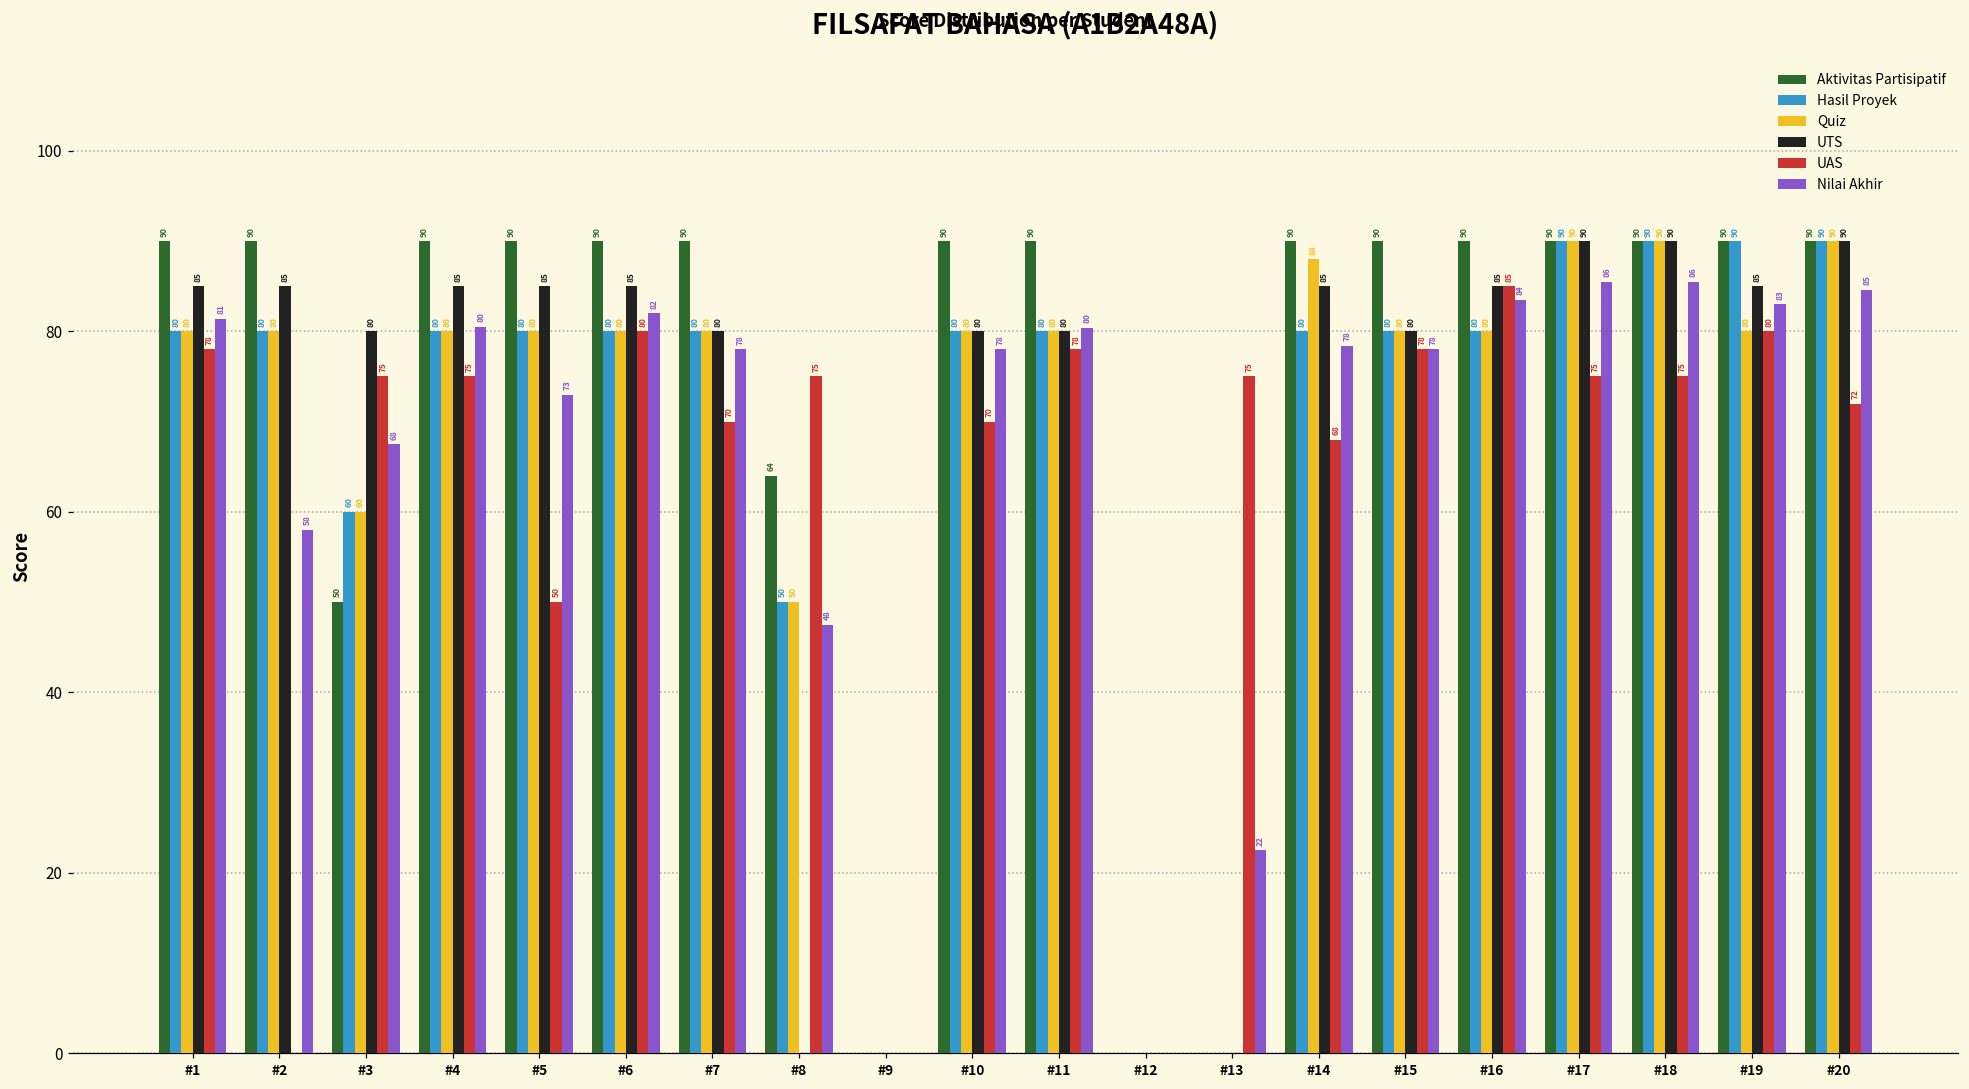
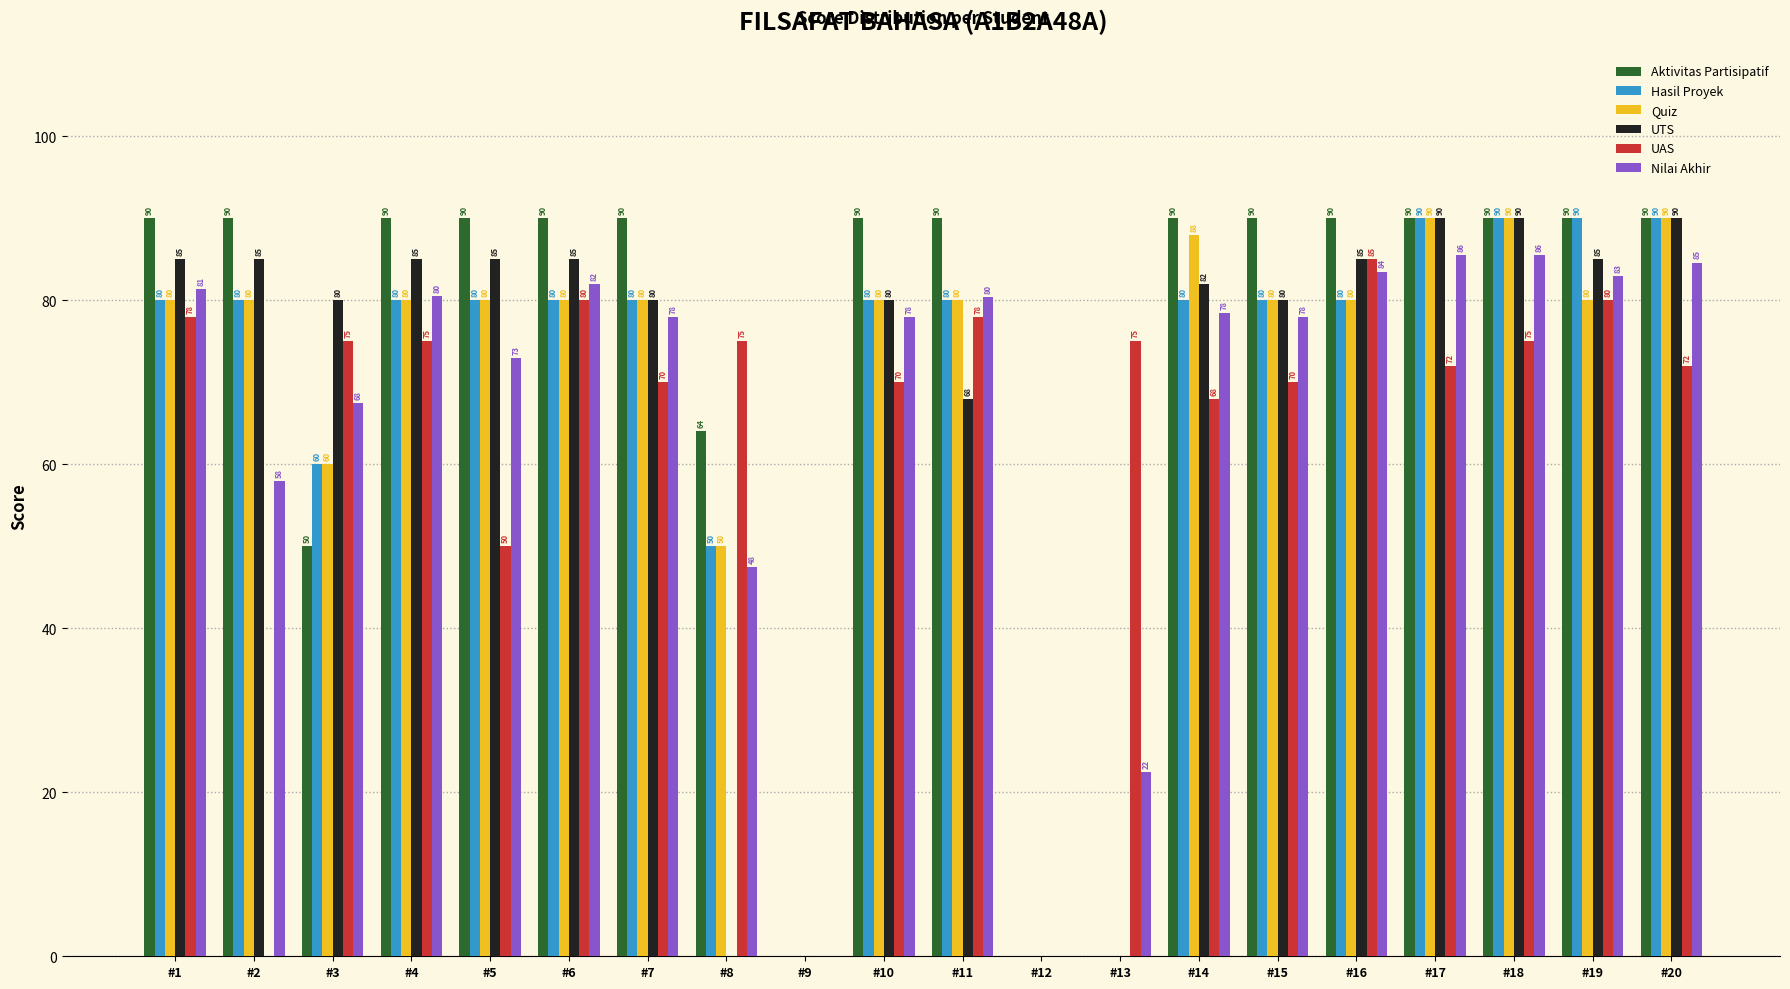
  {
    "Aktivitas Partisipatif": {
      "#1": 90,
      "#2": 90,
      "#3": 50,
      "#4": 90,
      "#5": 90,
      "#6": 90,
      "#7": 90,
      "#8": 64,
      "#10": 90,
      "#11": 90,
      "#14": 90,
      "#15": 90,
      "#16": 90,
      "#17": 90,
      "#18": 90,
      "#19": 90,
      "#20": 90
    },
    "Hasil Proyek": {
      "#1": 80,
      "#2": 80,
      "#3": 60,
      "#4": 80,
      "#5": 80,
      "#6": 80,
      "#7": 80,
      "#8": 50,
      "#10": 80,
      "#11": 80,
      "#14": 80,
      "#15": 80,
      "#16": 80,
      "#17": 90,
      "#18": 90,
      "#19": 90,
      "#20": 90
    },
    "Quiz": {
      "#1": 80,
      "#2": 80,
      "#3": 60,
      "#4": 80,
      "#5": 80,
      "#6": 80,
      "#7": 80,
      "#8": 50,
      "#10": 80,
      "#11": 80,
      "#14": 88,
      "#15": 80,
      "#16": 80,
      "#17": 90,
      "#18": 90,
      "#19": 80,
      "#20": 90
    },
    "UTS": {
      "#1": 85,
      "#2": 85,
      "#3": 80,
      "#4": 85,
      "#5": 85,
      "#6": 85,
      "#7": 80,
      "#10": 80,
-     "#11": 80,
-     "#14": 85,
+     "#11": 68,
+     "#14": 82,
      "#15": 80,
      "#16": 85,
      "#17": 90,
      "#18": 90,
      "#19": 85,
      "#20": 90
    },
    "UAS": {
      "#1": 78,
      "#3": 75,
      "#4": 75,
      "#5": 50,
      "#6": 80,
      "#7": 70,
      "#8": 75,
      "#10": 70,
      "#11": 78,
      "#13": 75,
      "#14": 68,
-     "#15": 78,
+     "#15": 70,
      "#16": 85,
-     "#17": 75,
+     "#17": 72,
      "#18": 75,
      "#19": 80,
      "#20": 72
    },
    "Nilai Akhir": {
      "#1": 81,
      "#2": 58,
      "#3": 68,
      "#4": 80,
      "#5": 73,
      "#6": 82,
      "#7": 78,
      "#8": 48,
      "#10": 78,
      "#11": 80,
      "#13": 22,
      "#14": 78,
      "#15": 78,
      "#16": 84,
      "#17": 86,
      "#18": 86,
      "#19": 83,
      "#20": 85
    }
  }
